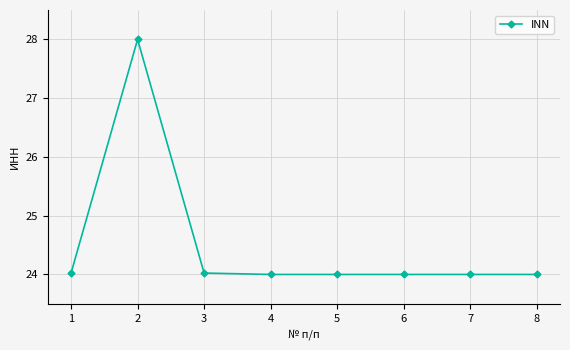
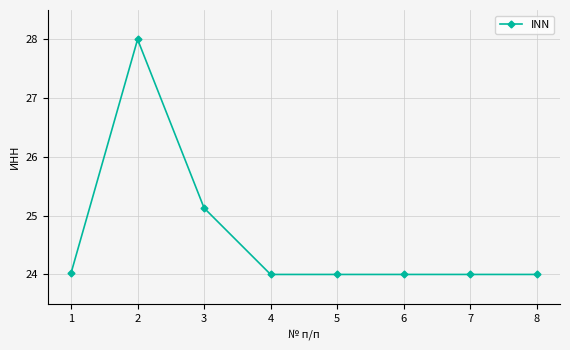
  {
    "1": 24.0,
    "2": 28.0,
-   "3": 24.0,
+   "3": 25.1,
    "4": 24.0,
    "5": 24.0,
    "6": 24.0,
    "7": 24.0,
    "8": 24.0
  }
